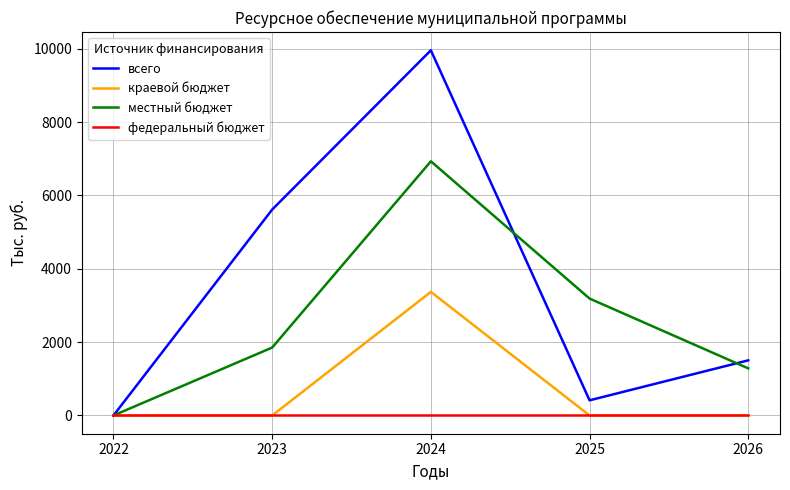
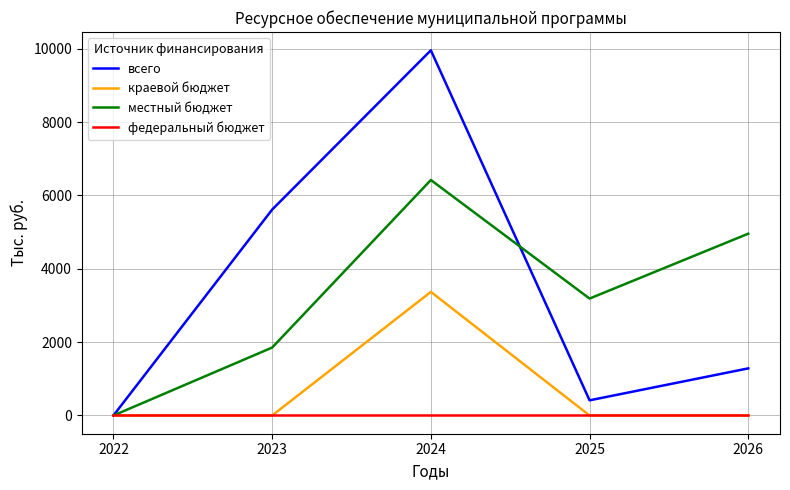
  {
    "всего": {
      "2023": 5600,
      "2024": 10000,
      "2025": 400,
-     "2026": 1500
+     "2026": 1300
    },
    "краевой бюджет": {
      "2024": 3400
    },
    "местный бюджет": {
      "2023": 1900,
-     "2024": 6900,
+     "2024": 6400,
      "2025": 3200,
-     "2026": 1300
+     "2026": 5000
    },
    "федеральный бюджет": {
      "2024": 0
    }
  }
